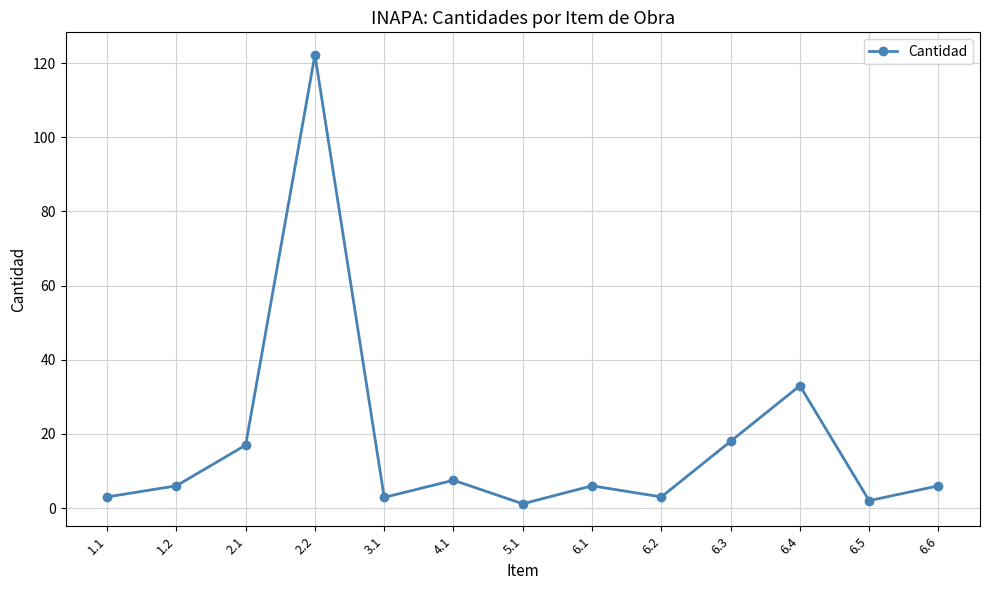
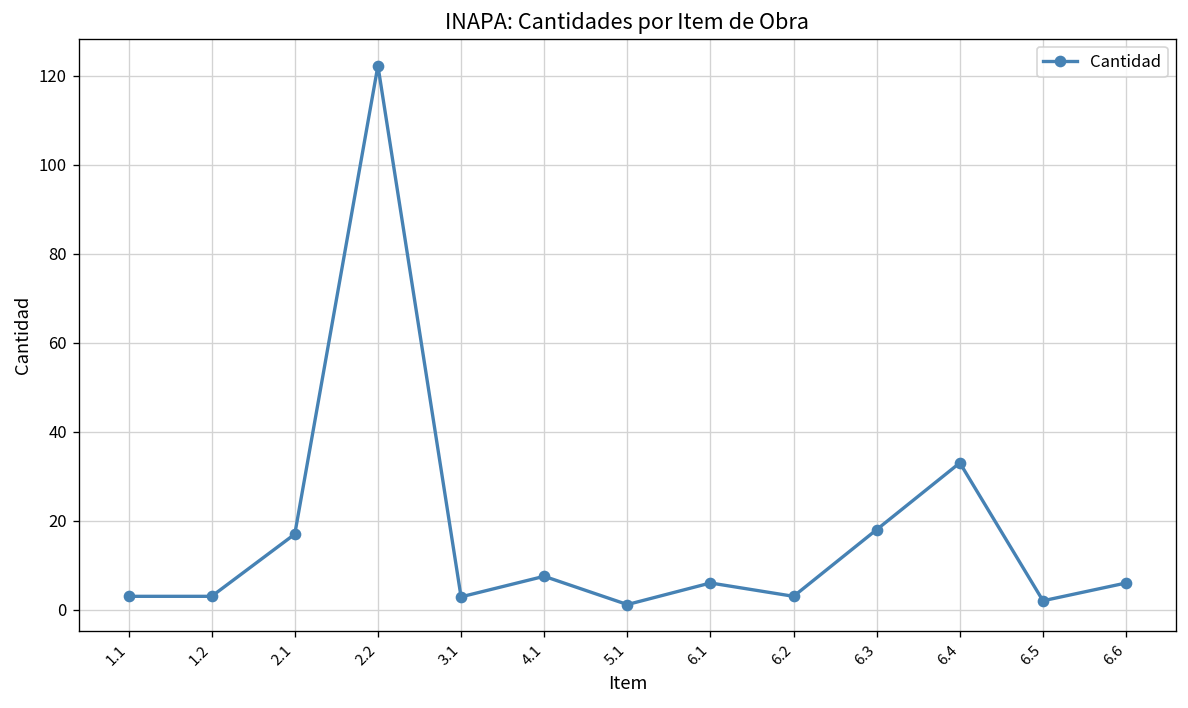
  {
    "1.1": 3,
-   "1.2": 6,
+   "1.2": 3,
    "2.1": 17,
    "2.2": 122,
    "3.1": 3,
    "4.1": 8,
    "5.1": 1,
    "6.1": 6,
    "6.2": 3,
    "6.3": 18,
    "6.4": 33,
    "6.5": 2,
    "6.6": 6
  }
